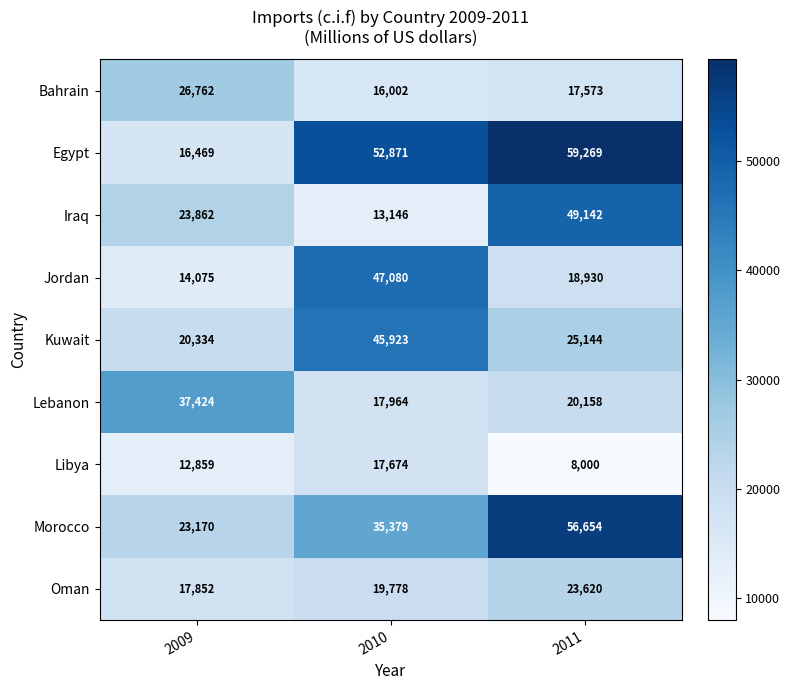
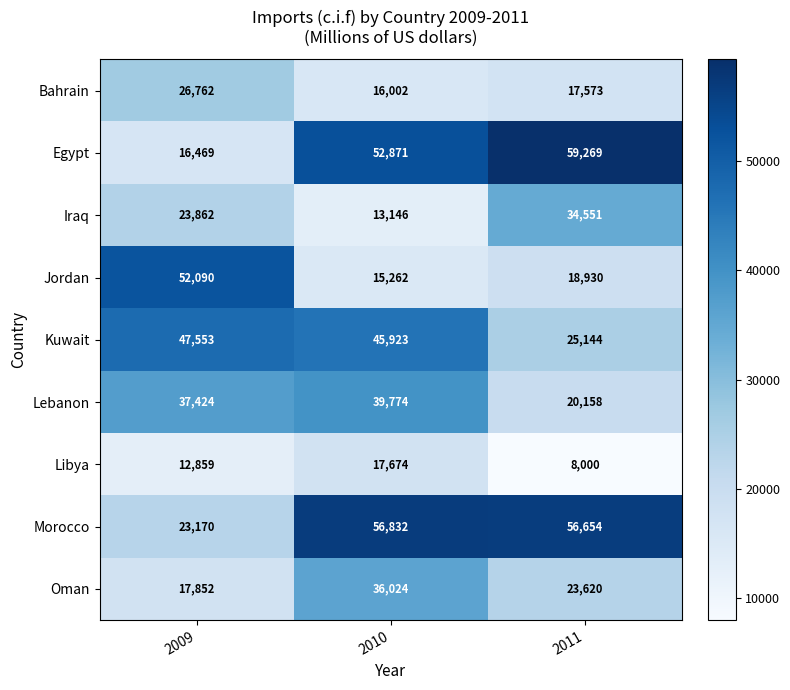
  {
    "Bahrain": {
      "2009": "26,762",
      "2010": "16,002",
      "2011": "17,573"
    },
    "Egypt": {
      "2009": "16,469",
      "2010": "52,871",
      "2011": "59,269"
    },
    "Iraq": {
      "2009": "23,862",
      "2010": "13,146",
-     "2011": "49,142"
+     "2011": "34,551"
    },
    "Jordan": {
-     "2009": "14,075",
-     "2010": "47,080",
+     "2009": "52,090",
+     "2010": "15,262",
      "2011": "18,930"
    },
    "Kuwait": {
-     "2009": "20,334",
+     "2009": "47,553",
      "2010": "45,923",
      "2011": "25,144"
    },
    "Lebanon": {
      "2009": "37,424",
-     "2010": "17,964",
+     "2010": "39,774",
      "2011": "20,158"
    },
    "Libya": {
      "2009": "12,859",
      "2010": "17,674",
      "2011": "8,000"
    },
    "Morocco": {
      "2009": "23,170",
-     "2010": "35,379",
+     "2010": "56,832",
      "2011": "56,654"
    },
    "Oman": {
      "2009": "17,852",
-     "2010": "19,778",
+     "2010": "36,024",
      "2011": "23,620"
    }
  }
